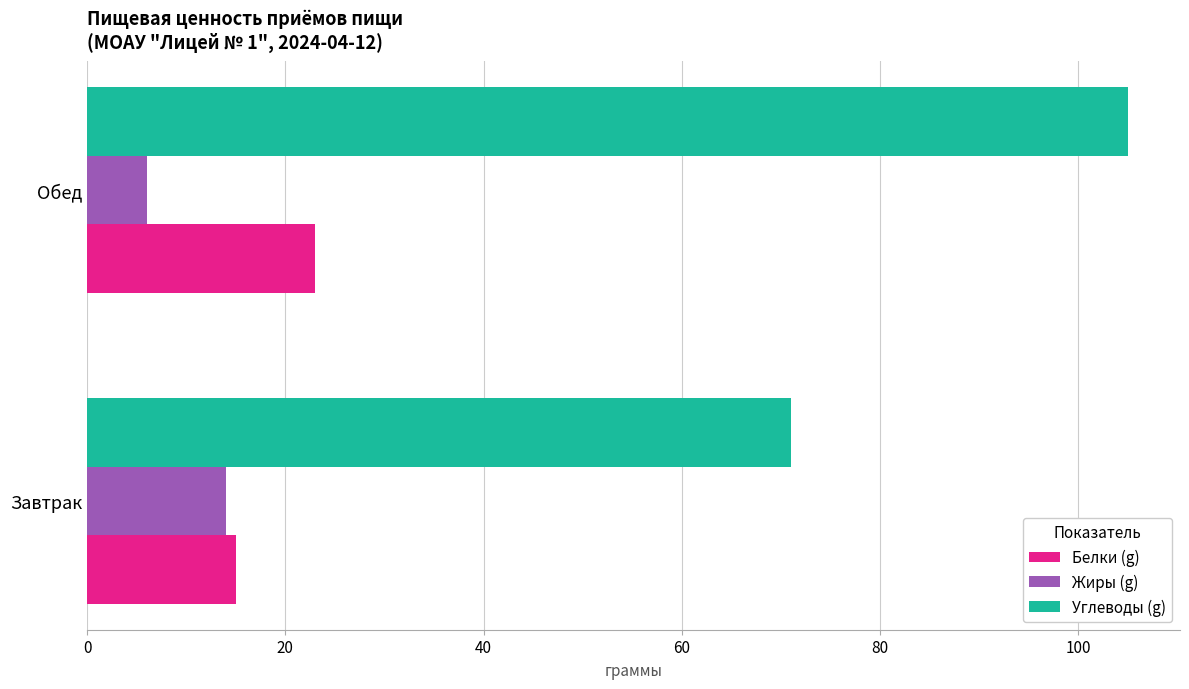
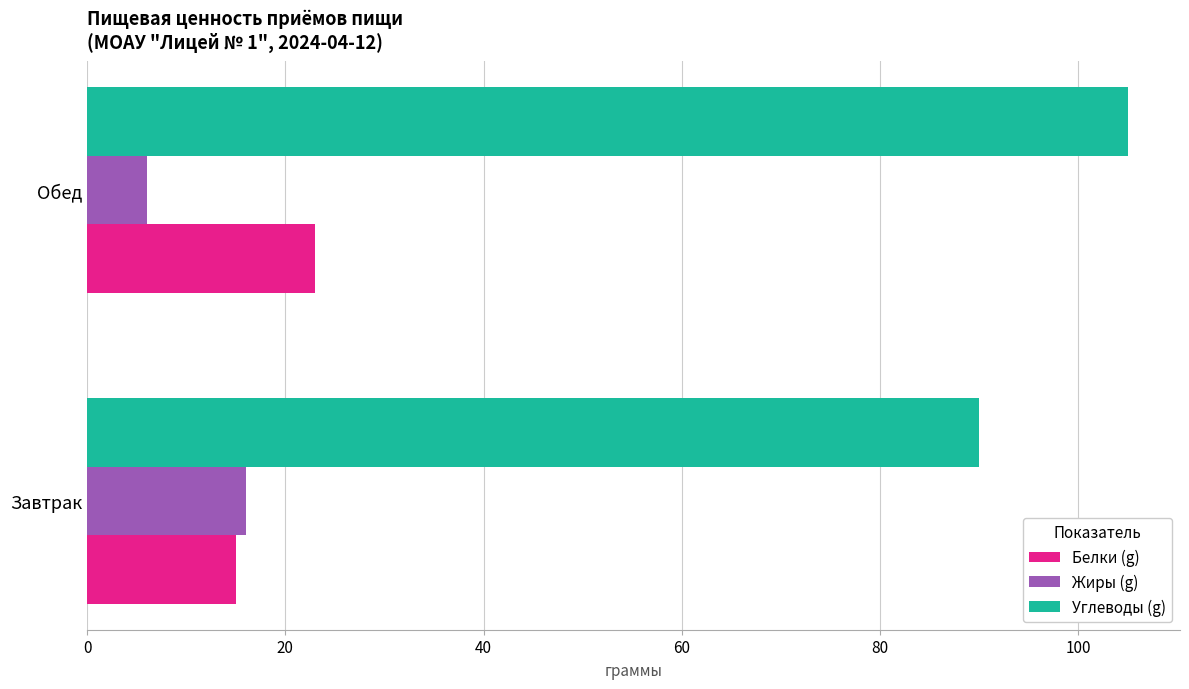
  {
    "Белки (g)": {
      "Обед": 23,
      "Завтрак": 15
    },
    "Жиры (g)": {
      "Обед": 6,
-     "Завтрак": 14
+     "Завтрак": 16
    },
    "Углеводы (g)": {
      "Обед": 105,
-     "Завтрак": 71
+     "Завтрак": 90
    }
  }
